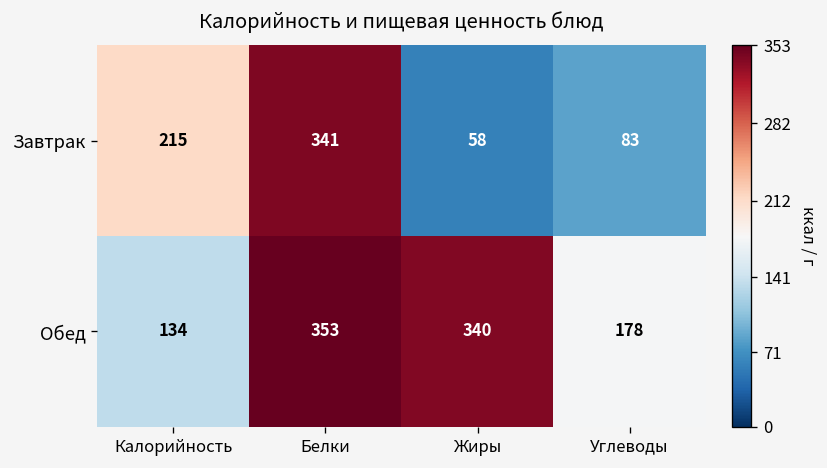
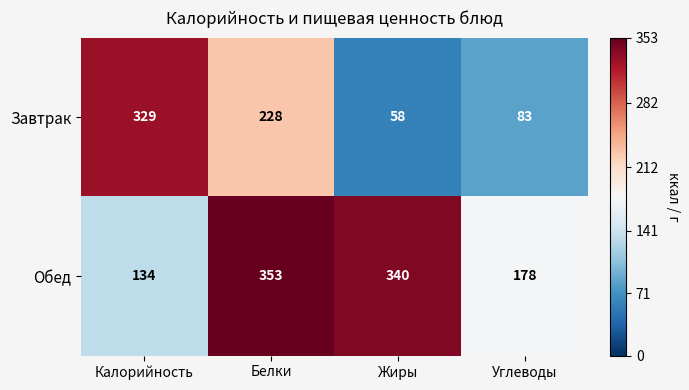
  {
    "Завтрак": {
-     "Калорийность": 215,
-     "Белки": 341,
+     "Калорийность": 329,
+     "Белки": 228,
      "Жиры": 58,
      "Углеводы": 83
    },
    "Обед": {
      "Калорийность": 134,
      "Белки": 353,
      "Жиры": 340,
      "Углеводы": 178
    }
  }
